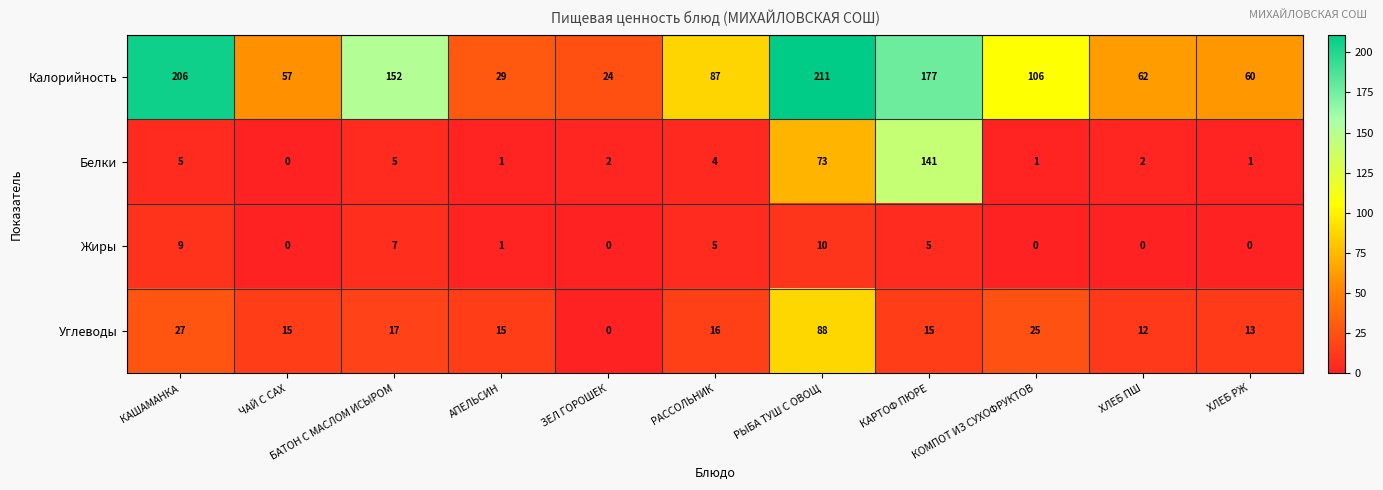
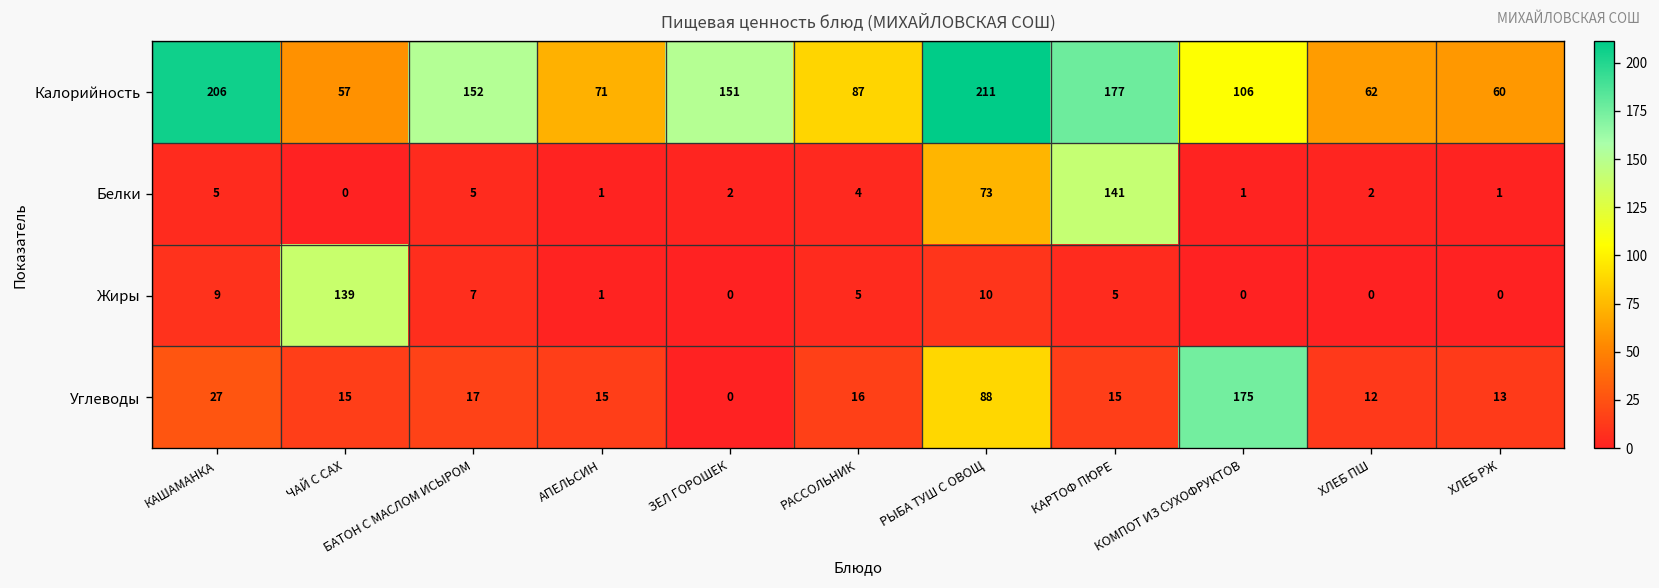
  {
    "Калорийность": {
      "КАШАМАНКА": 206,
      "ЧАЙ С САХ": 57,
      "БАТОН С МАСЛОМ ИСЫРОМ": 152,
-     "АПЕЛЬСИН": 29,
-     "ЗЕЛ ГОРОШЕК": 24,
+     "АПЕЛЬСИН": 71,
+     "ЗЕЛ ГОРОШЕК": 151,
      "РАССОЛЬНИК": 87,
      "РЫБА ТУШ С ОВОЩ": 211,
      "КАРТОФ ПЮРЕ": 177,
      "КОМПОТ ИЗ СУХОФРУКТОВ": 106,
      "ХЛЕБ ПШ": 62,
      "ХЛЕБ РЖ": 60
    },
    "Белки": {
      "КАШАМАНКА": 5,
      "ЧАЙ С САХ": 0,
      "БАТОН С МАСЛОМ ИСЫРОМ": 5,
      "АПЕЛЬСИН": 1,
      "ЗЕЛ ГОРОШЕК": 2,
      "РАССОЛЬНИК": 4,
      "РЫБА ТУШ С ОВОЩ": 73,
      "КАРТОФ ПЮРЕ": 141,
      "КОМПОТ ИЗ СУХОФРУКТОВ": 1,
      "ХЛЕБ ПШ": 2,
      "ХЛЕБ РЖ": 1
    },
    "Жиры": {
      "КАШАМАНКА": 9,
-     "ЧАЙ С САХ": 0,
+     "ЧАЙ С САХ": 139,
      "БАТОН С МАСЛОМ ИСЫРОМ": 7,
      "АПЕЛЬСИН": 1,
      "ЗЕЛ ГОРОШЕК": 0,
      "РАССОЛЬНИК": 5,
      "РЫБА ТУШ С ОВОЩ": 10,
      "КАРТОФ ПЮРЕ": 5,
      "КОМПОТ ИЗ СУХОФРУКТОВ": 0,
      "ХЛЕБ ПШ": 0,
      "ХЛЕБ РЖ": 0
    },
    "Углеводы": {
      "КАШАМАНКА": 27,
      "ЧАЙ С САХ": 15,
      "БАТОН С МАСЛОМ ИСЫРОМ": 17,
      "АПЕЛЬСИН": 15,
      "ЗЕЛ ГОРОШЕК": 0,
      "РАССОЛЬНИК": 16,
      "РЫБА ТУШ С ОВОЩ": 88,
      "КАРТОФ ПЮРЕ": 15,
-     "КОМПОТ ИЗ СУХОФРУКТОВ": 25,
+     "КОМПОТ ИЗ СУХОФРУКТОВ": 175,
      "ХЛЕБ ПШ": 12,
      "ХЛЕБ РЖ": 13
    }
  }
